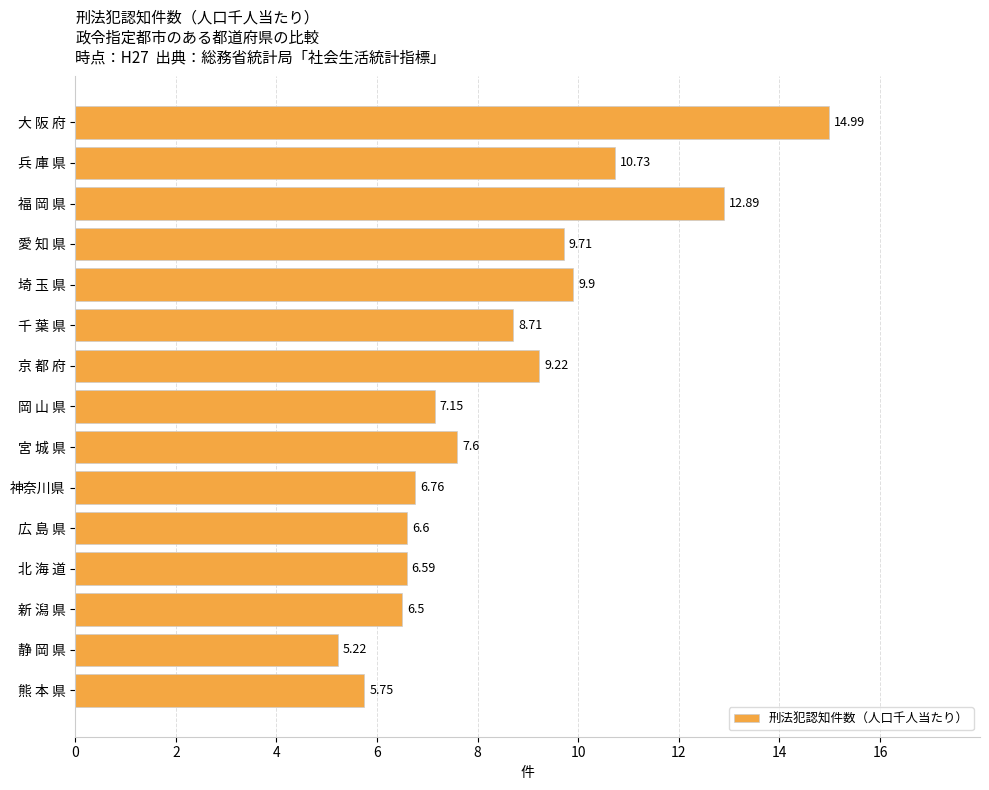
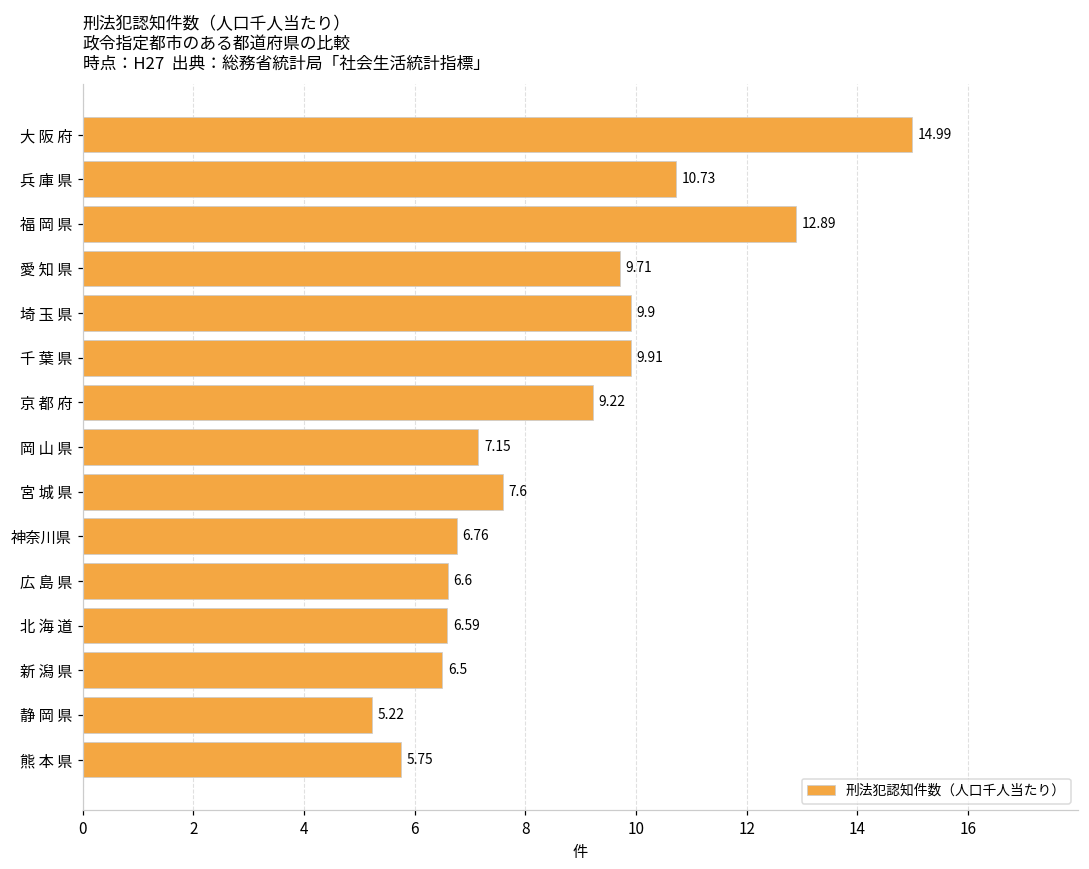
  {
    "大 阪 府": 14.99,
    "兵 庫 県": 10.73,
    "福 岡 県": 12.89,
    "愛 知 県": 9.71,
    "埼 玉 県": 9.9,
-   "千 葉 県": 8.71,
+   "千 葉 県": 9.91,
    "京 都 府": 9.22,
    "岡 山 県": 7.15,
    "宮 城 県": 7.6,
    "神奈川県": 6.76,
    "広 島 県": 6.6,
    "北 海 道": 6.59,
    "新 潟 県": 6.5,
    "静 岡 県": 5.22,
    "熊 本 県": 5.75
  }
